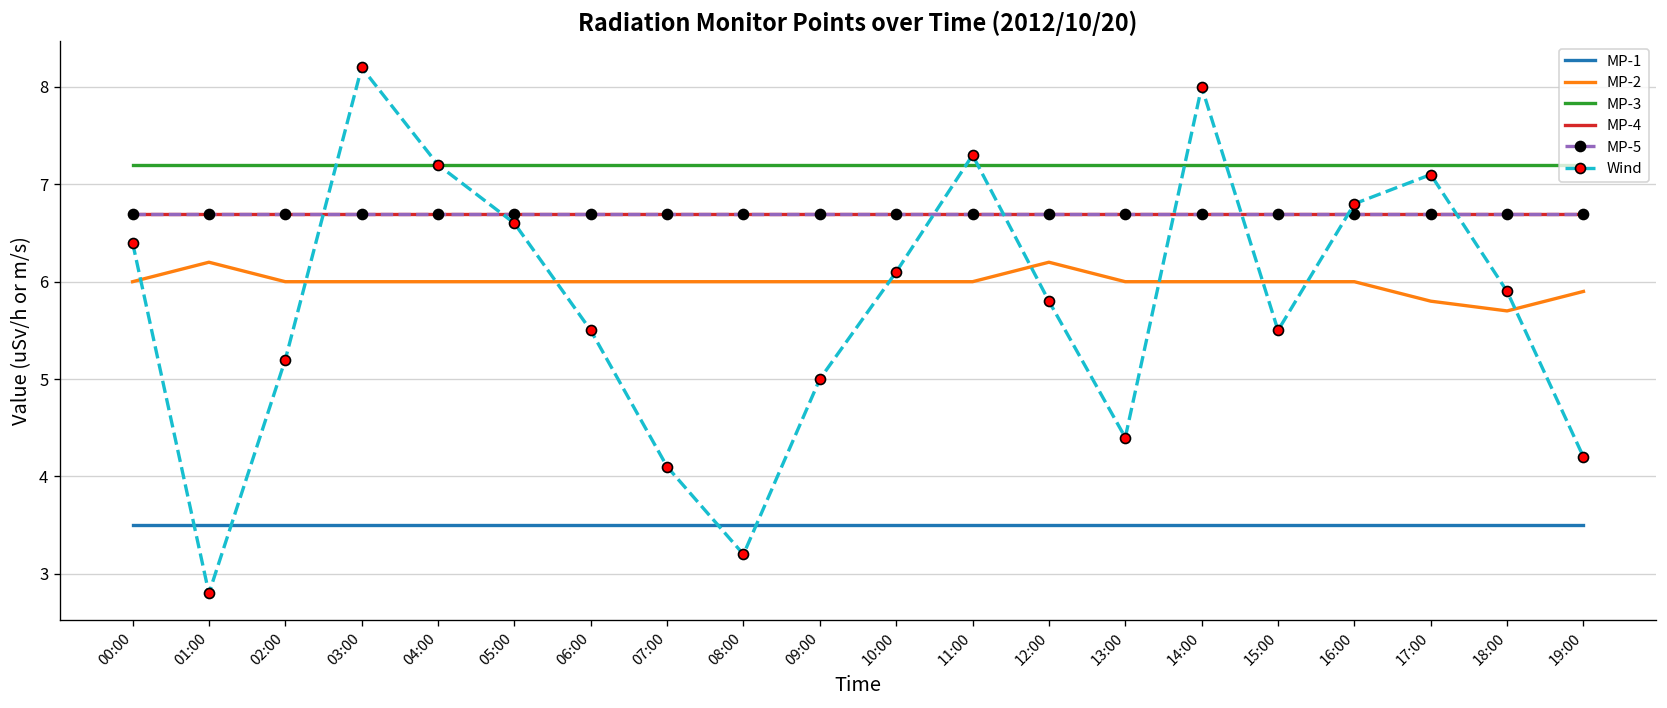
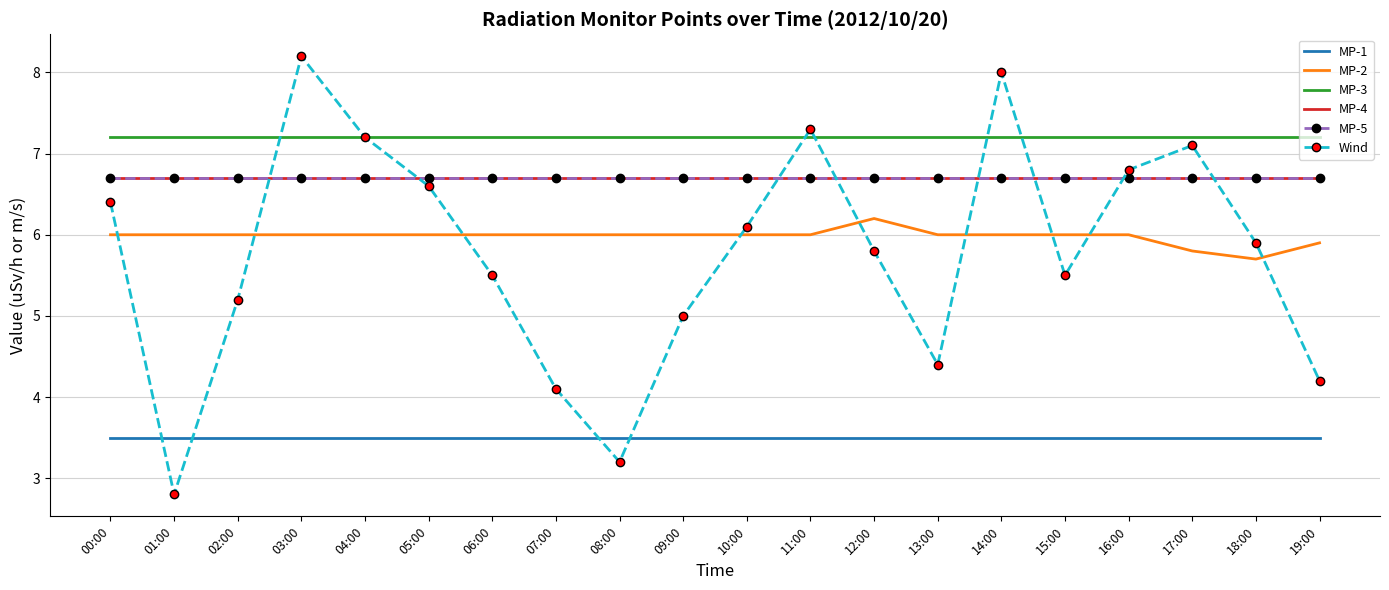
  {
    "MP-1": {
      "00:00": 3.5,
      "01:00": 3.5,
      "02:00": 3.5,
      "03:00": 3.5,
      "04:00": 3.5,
      "05:00": 3.5,
      "06:00": 3.5,
      "07:00": 3.5,
      "08:00": 3.5,
      "09:00": 3.5,
      "10:00": 3.5,
      "11:00": 3.5,
      "12:00": 3.5,
      "13:00": 3.5,
      "14:00": 3.5,
      "15:00": 3.5,
      "16:00": 3.5,
      "17:00": 3.5,
      "18:00": 3.5,
      "19:00": 3.5
    },
    "MP-2": {
      "00:00": 6.0,
-     "01:00": 6.2,
+     "01:00": 6.0,
      "02:00": 6.0,
      "03:00": 6.0,
      "04:00": 6.0,
      "05:00": 6.0,
      "06:00": 6.0,
      "07:00": 6.0,
      "08:00": 6.0,
      "09:00": 6.0,
      "10:00": 6.0,
      "11:00": 6.0,
      "12:00": 6.2,
      "13:00": 6.0,
      "14:00": 6.0,
      "15:00": 6.0,
      "16:00": 6.0,
      "17:00": 5.8,
      "18:00": 5.7,
      "19:00": 5.9
    },
    "MP-3": {
      "00:00": 7.2,
      "01:00": 7.2,
      "02:00": 7.2,
      "03:00": 7.2,
      "05:00": 7.2,
      "06:00": 7.2,
      "07:00": 7.2,
      "08:00": 7.2,
      "09:00": 7.2,
      "10:00": 7.2,
      "11:00": 7.2,
      "12:00": 7.2,
      "13:00": 7.2,
      "14:00": 7.2,
      "15:00": 7.2,
      "16:00": 7.2,
      "17:00": 7.2,
      "18:00": 7.2
    },
    "MP-5": {
      "00:00": 6.7,
      "01:00": 6.7,
      "02:00": 6.7,
      "03:00": 6.7,
      "04:00": 6.7,
      "05:00": 6.7,
      "06:00": 6.7,
      "07:00": 6.7,
      "08:00": 6.7,
      "09:00": 6.7,
      "10:00": 6.7,
      "11:00": 6.7,
      "12:00": 6.7,
      "13:00": 6.7,
      "14:00": 6.7,
      "15:00": 6.7,
      "16:00": 6.7,
      "17:00": 6.7,
      "18:00": 6.7,
      "19:00": 6.7
    },
    "Wind": {
      "00:00": 6.4,
      "01:00": 2.8,
      "02:00": 5.2,
      "03:00": 8.2,
      "05:00": 6.6,
      "06:00": 5.5,
      "07:00": 4.1,
      "08:00": 3.2,
      "09:00": 5.0,
      "10:00": 6.1,
      "11:00": 7.3,
      "12:00": 5.8,
      "13:00": 4.4,
      "14:00": 8.0,
      "15:00": 5.5,
      "16:00": 6.8,
      "17:00": 7.1,
      "18:00": 5.9,
      "19:00": 4.2
    }
  }
